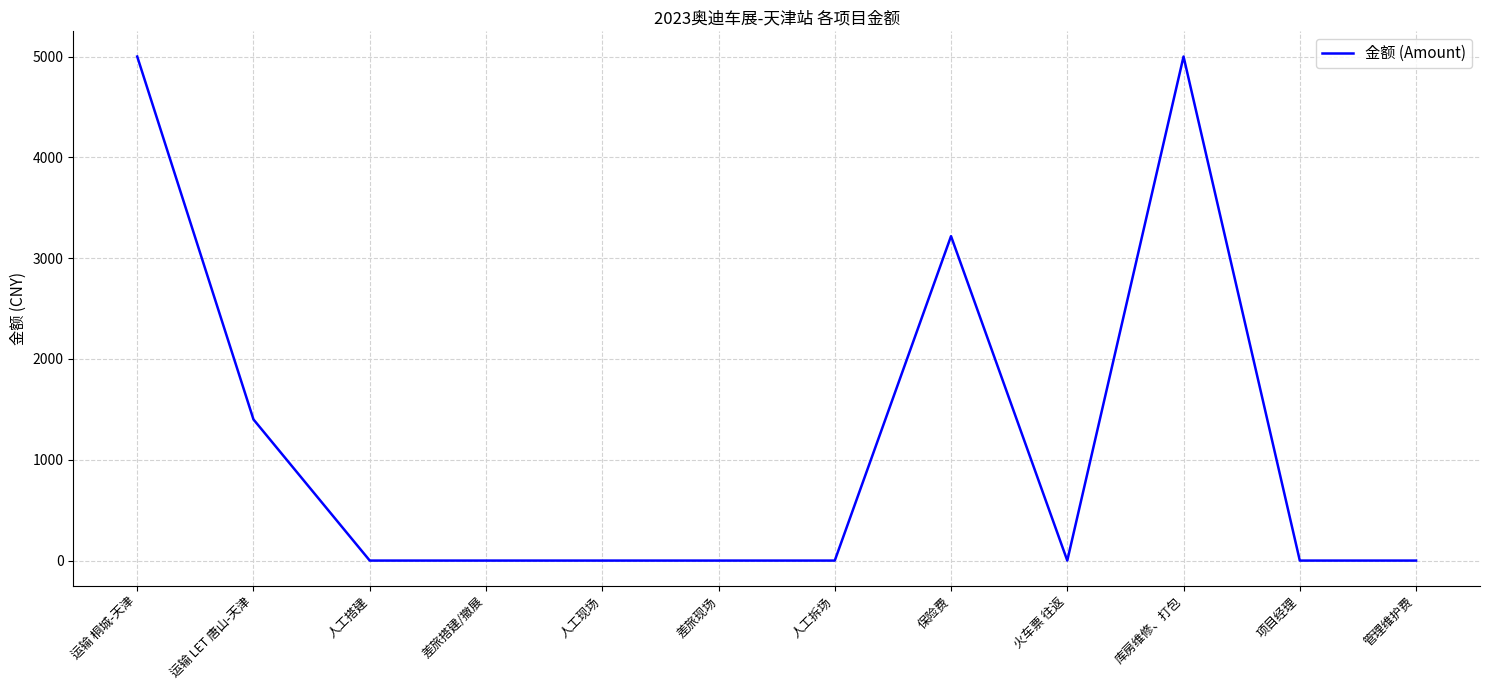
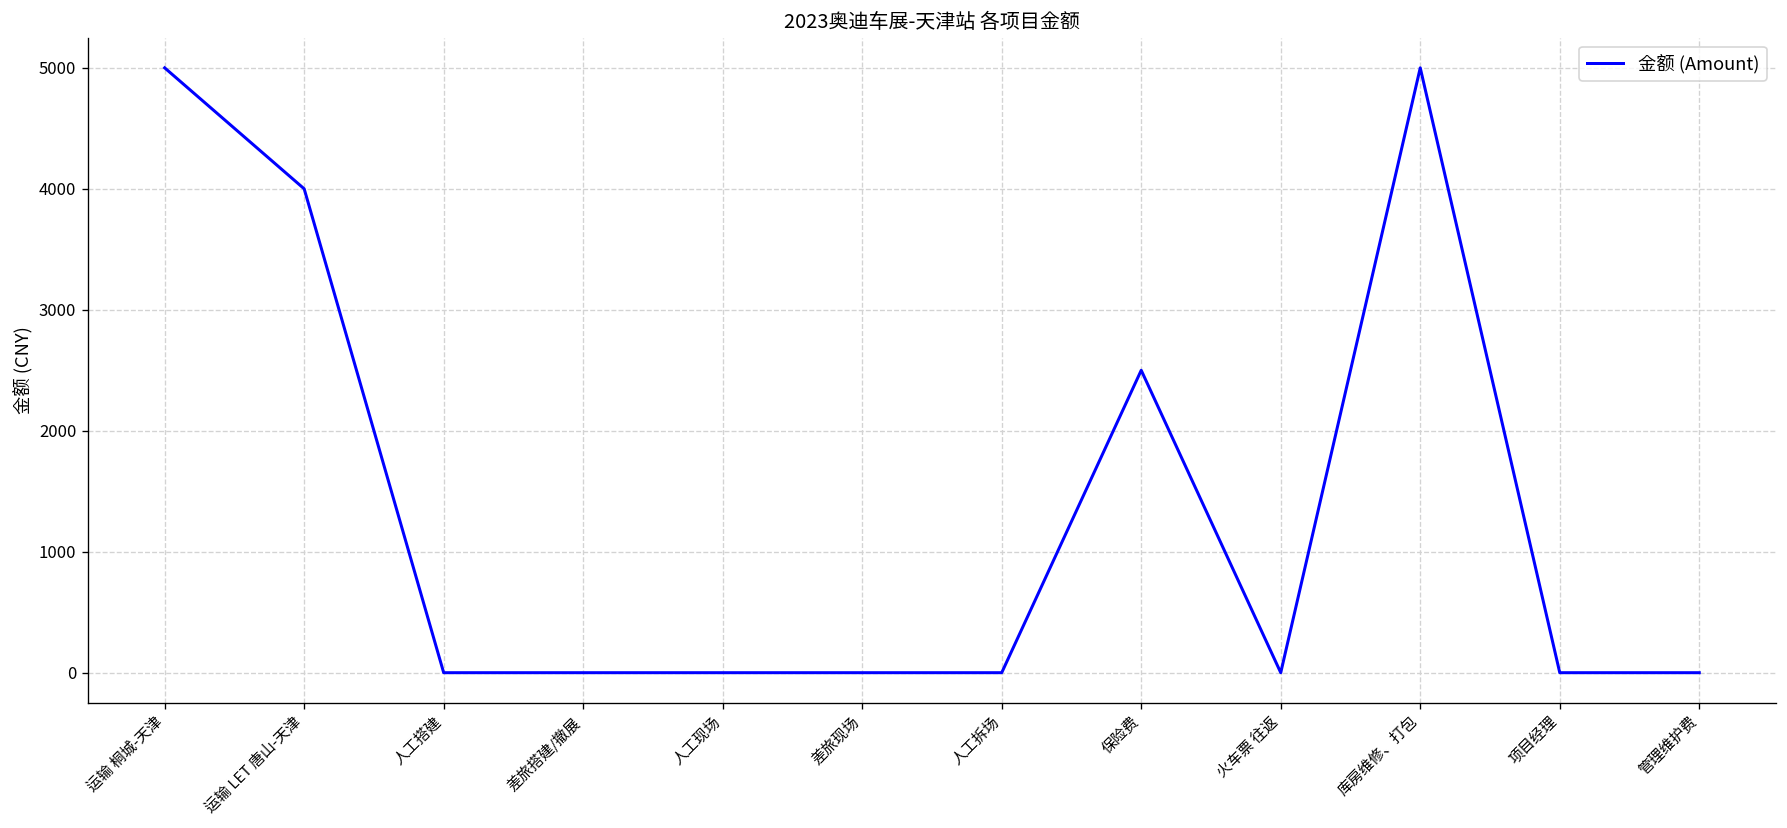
  {
    "运输 桐城-天津": 5000,
-   "运输 LET 唐山-天津": 1400,
+   "运输 LET 唐山-天津": 4000,
    "人工搭建": 0,
    "差旅搭建/撤展": 0,
    "人工现场": 0,
    "差旅现场": 0,
    "人工拆场": 0,
-   "保险费": 3220,
+   "保险费": 2500,
    "火车票 往返": 0,
    "库房维修、打包": 5000,
    "项目经理": 0,
    "管理维护费": 0
  }
